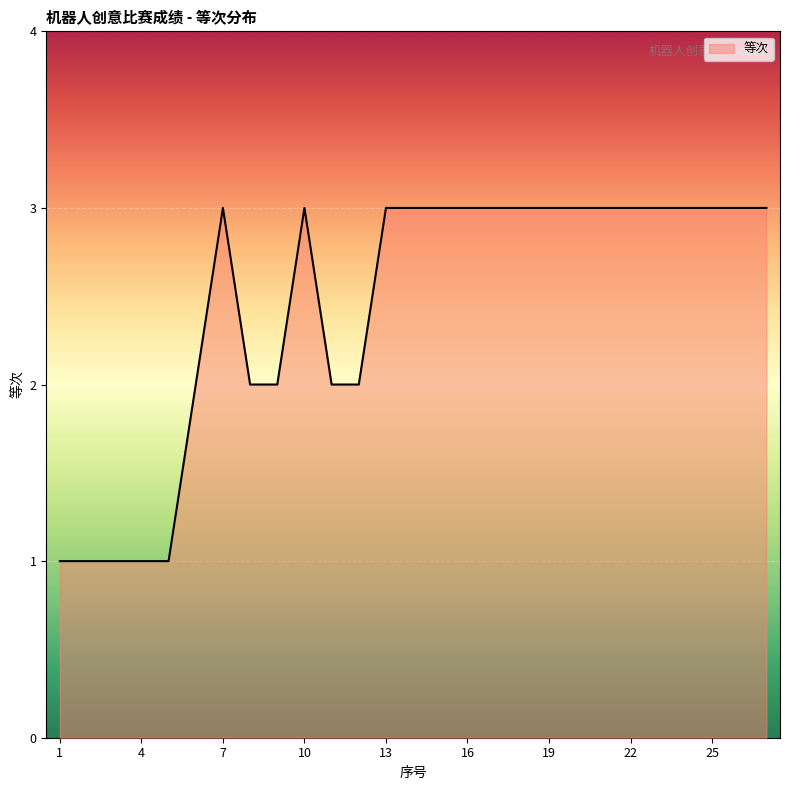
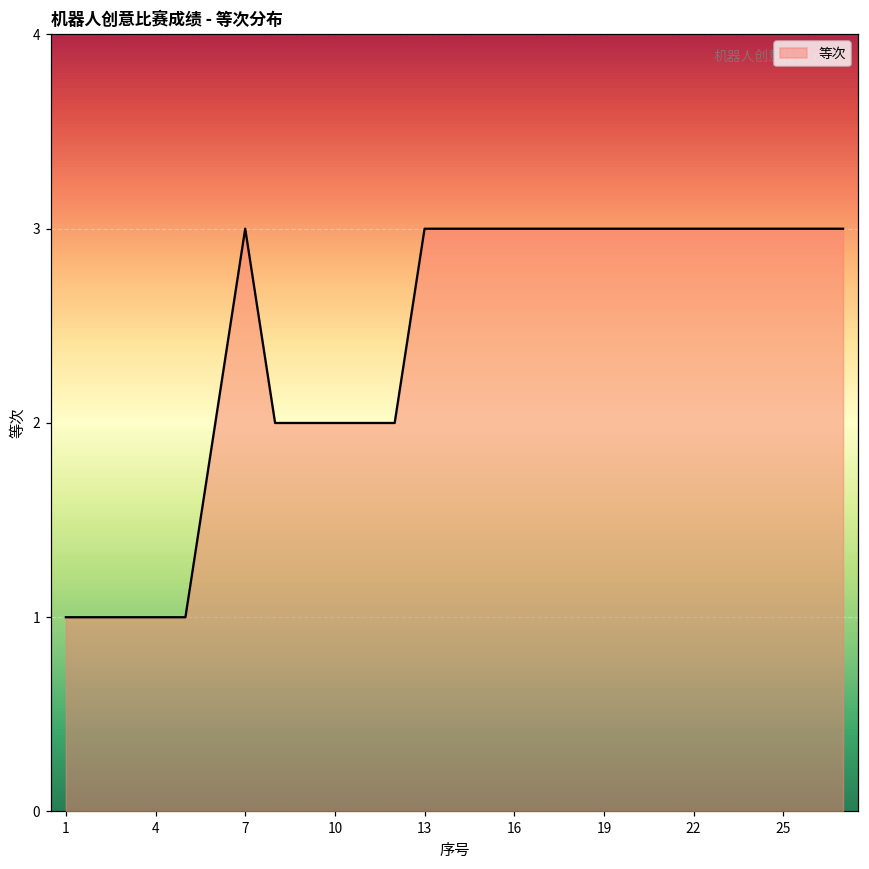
  {
    "1": 1,
    "4": 1,
    "7": 3,
-   "10": 3,
+   "10": 2,
    "13": 3,
    "16": 3,
    "19": 3,
    "22": 3,
    "25": 3
  }
